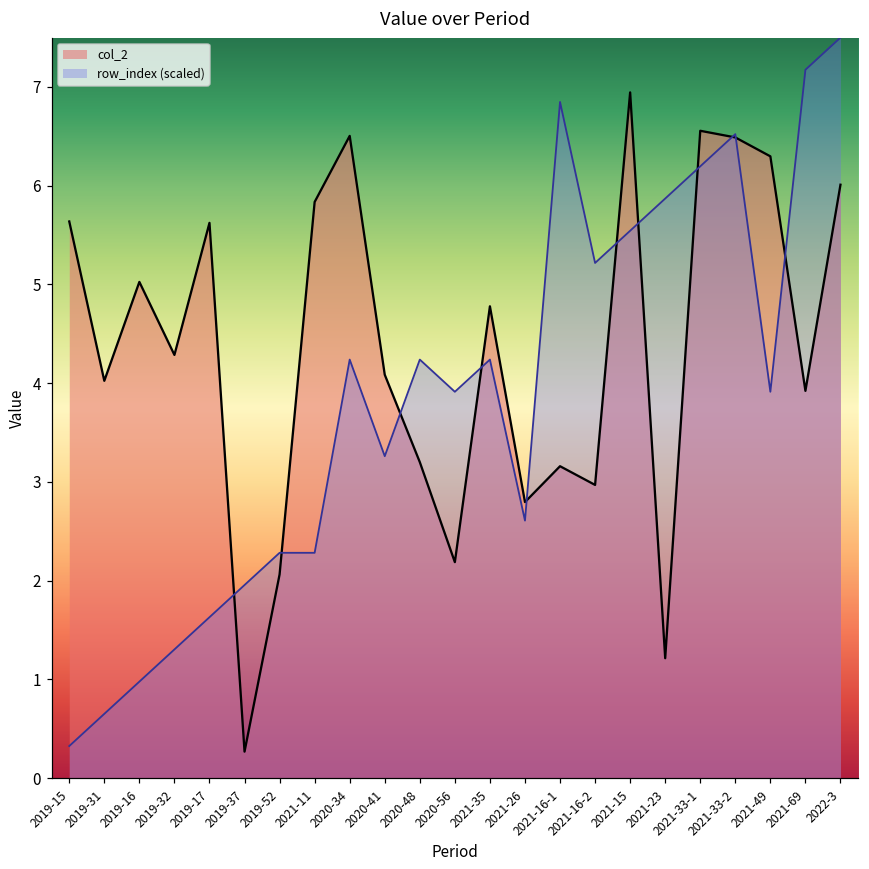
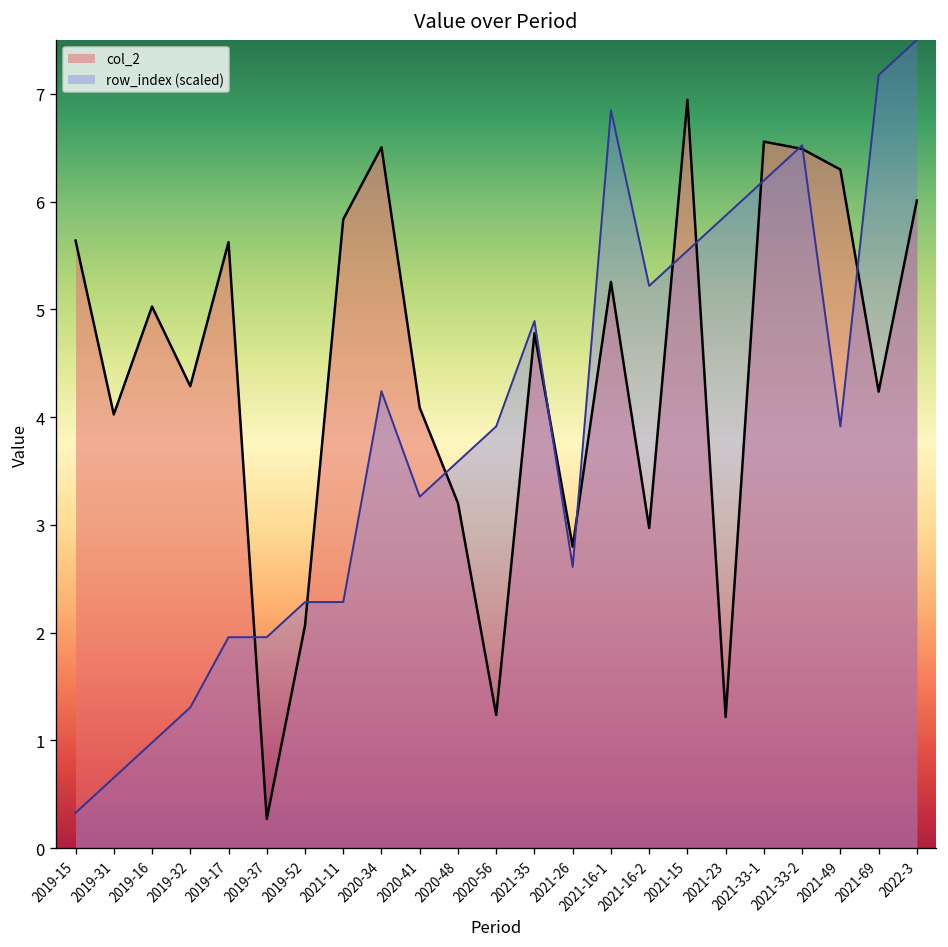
  {
    "col_2": {
      "2019-15": 5.6,
      "2019-31": 4.0,
      "2019-16": 5.0,
      "2019-32": 4.3,
      "2019-17": 5.6,
      "2019-37": 0.3,
      "2019-52": 2.1,
      "2021-11": 5.8,
      "2020-34": 6.5,
      "2020-41": 4.1,
      "2020-48": 3.2,
-     "2020-56": 2.2,
+     "2020-56": 1.2,
      "2021-35": 4.8,
      "2021-26": 2.8,
-     "2021-16-1": 3.2,
+     "2021-16-1": 5.3,
      "2021-16-2": 3.0,
      "2021-15": 6.9,
      "2021-23": 1.2,
      "2021-33-1": 6.6,
      "2021-33-2": 6.5,
      "2021-49": 6.3,
-     "2021-69": 3.9,
+     "2021-69": 4.2,
      "2022-3": 6.0
    },
    "row_index (scaled)": {
      "2019-15": 0.3,
      "2019-31": 0.7,
      "2019-16": 1.0,
      "2019-32": 1.3,
-     "2019-17": 1.6,
+     "2019-17": 2.0,
      "2019-37": 2.0,
      "2019-52": 2.3,
      "2021-11": 2.3,
      "2020-34": 4.2,
      "2020-41": 3.3,
-     "2020-48": 4.2,
+     "2020-48": 3.6,
      "2020-56": 3.9,
-     "2021-35": 4.2,
+     "2021-35": 4.9,
      "2021-26": 2.6,
      "2021-16-1": 6.8,
      "2021-16-2": 5.2,
      "2021-15": 5.5,
      "2021-23": 5.9,
      "2021-33-1": 6.2,
      "2021-33-2": 6.5,
      "2021-49": 3.9,
      "2021-69": 7.2,
      "2022-3": 7.5
    }
  }
